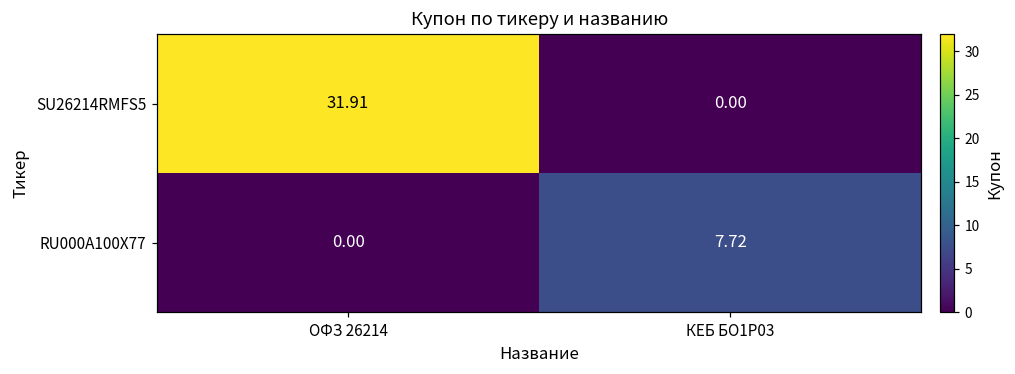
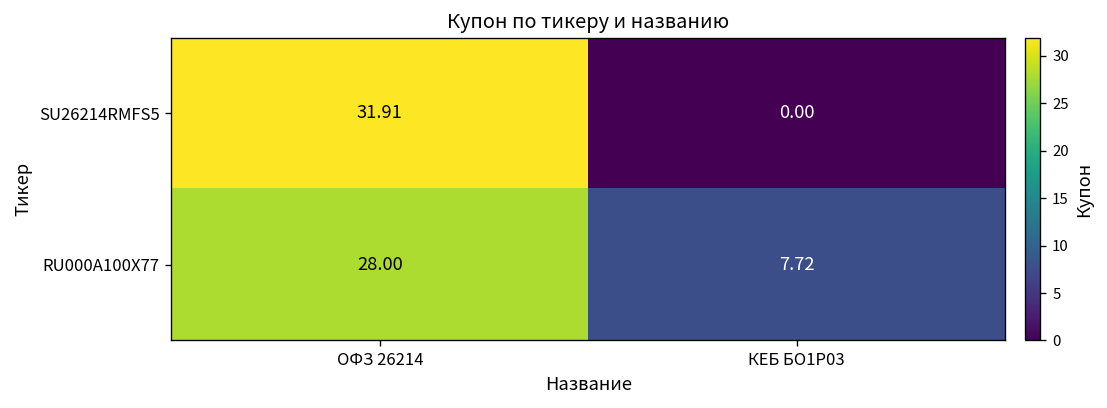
  {
    "SU26214RMFS5": {
      "ОФЗ 26214": 31.91,
      "КЕБ БО1Р03": 0.00
    },
    "RU000A100X77": {
-     "ОФЗ 26214": 0.00,
+     "ОФЗ 26214": 28.00,
      "КЕБ БО1Р03": 7.72
    }
  }
